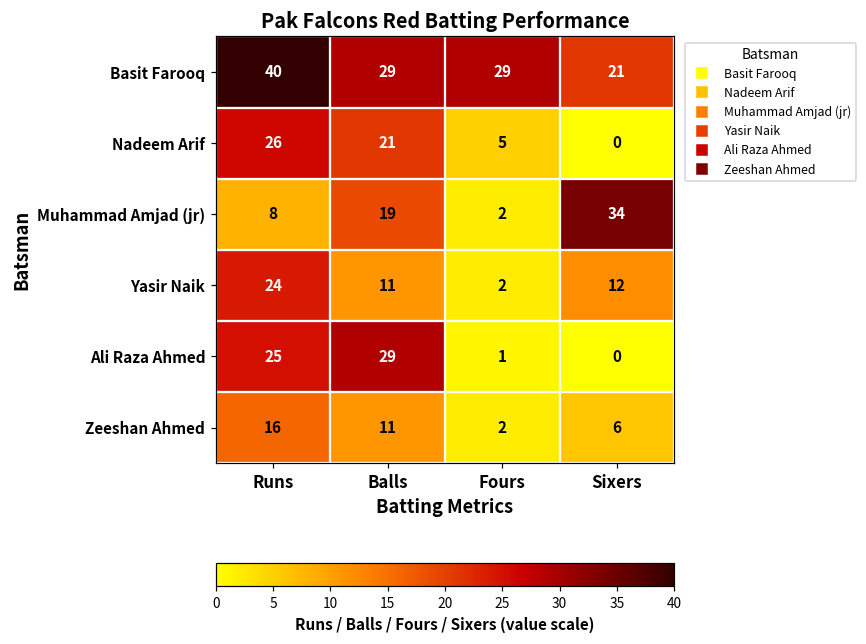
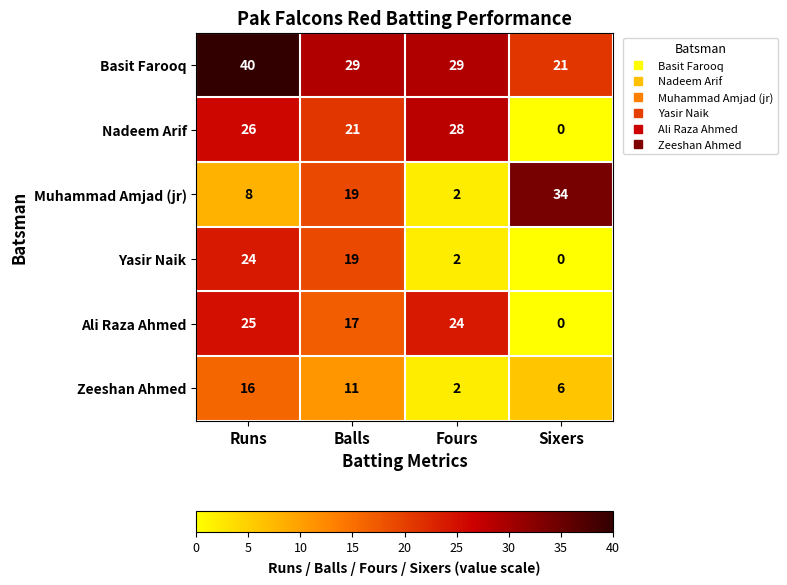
  {
    "Basit Farooq": {
      "Runs": 40,
      "Balls": 29,
      "Fours": 29,
      "Sixers": 21
    },
    "Nadeem Arif": {
      "Runs": 26,
      "Balls": 21,
-     "Fours": 5,
+     "Fours": 28,
      "Sixers": 0
    },
    "Muhammad Amjad (jr)": {
      "Runs": 8,
      "Balls": 19,
      "Fours": 2,
      "Sixers": 34
    },
    "Yasir Naik": {
      "Runs": 24,
-     "Balls": 11,
+     "Balls": 19,
      "Fours": 2,
-     "Sixers": 12
+     "Sixers": 0
    },
    "Ali Raza Ahmed": {
      "Runs": 25,
-     "Balls": 29,
-     "Fours": 1,
+     "Balls": 17,
+     "Fours": 24,
      "Sixers": 0
    },
    "Zeeshan Ahmed": {
      "Runs": 16,
      "Balls": 11,
      "Fours": 2,
      "Sixers": 6
    }
  }
